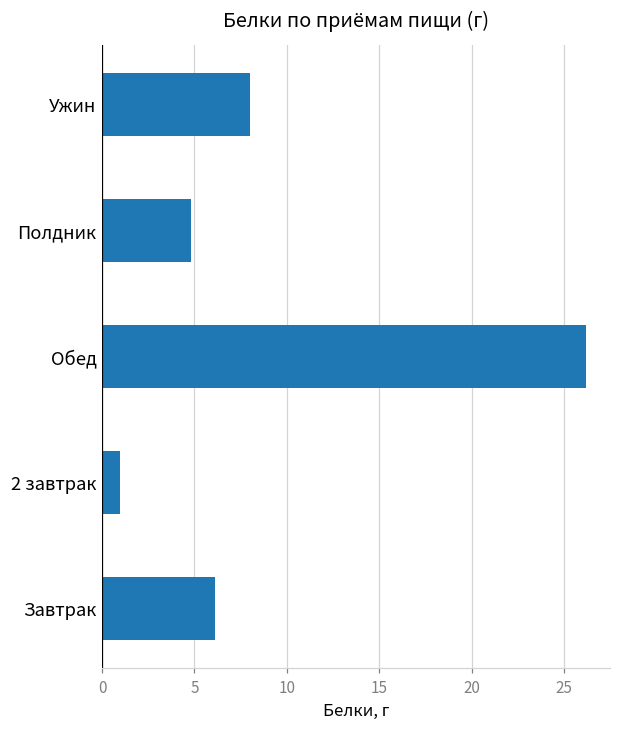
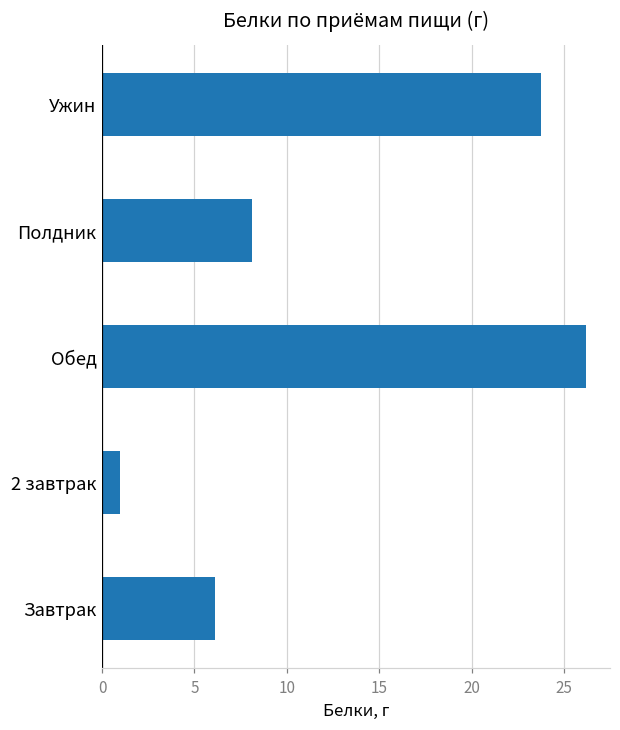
  {
-   "Ужин": 8.0,
-   "Полдник": 4.8,
+   "Ужин": 23.7,
+   "Полдник": 8.1,
    "Обед": 26.2,
    "2 завтрак": 1.0,
    "Завтрак": 6.1
  }
